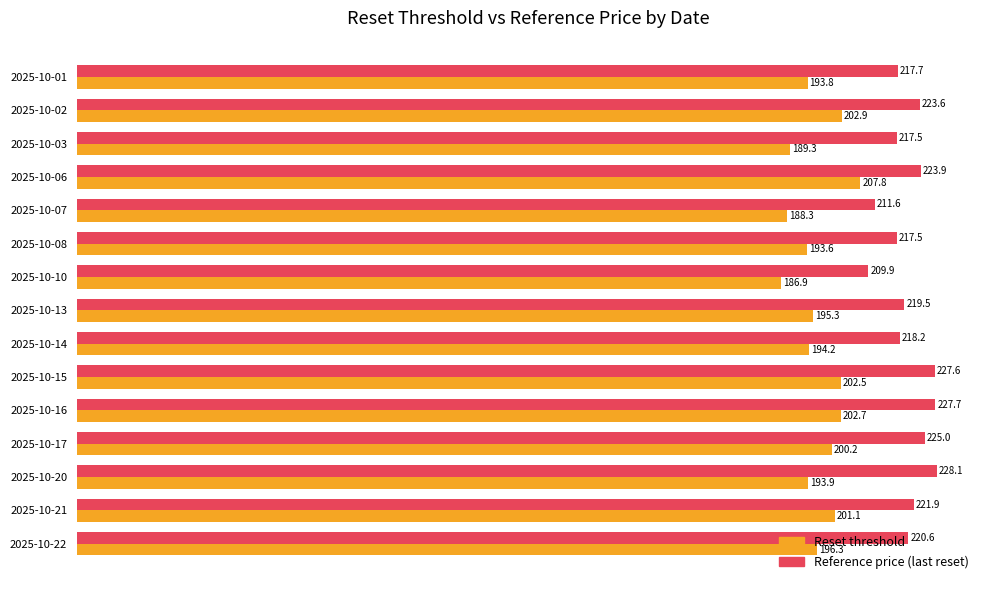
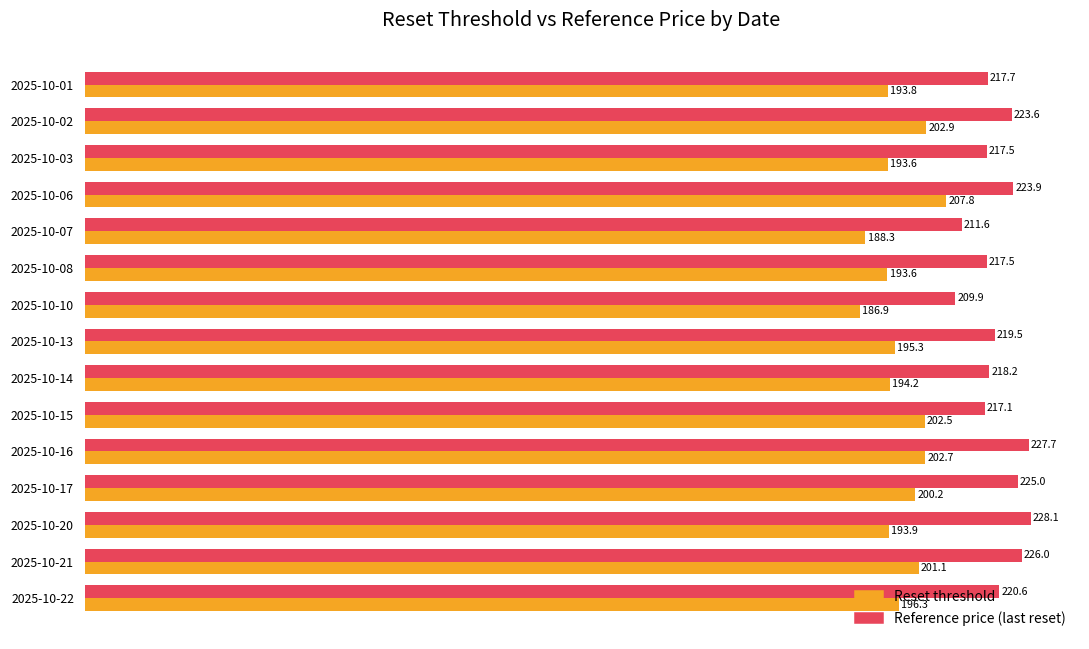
  {
    "Reset threshold": {
      "2025-10-01": 193.8,
      "2025-10-02": 202.9,
-     "2025-10-03": 189.3,
+     "2025-10-03": 193.6,
      "2025-10-06": 207.8,
      "2025-10-07": 188.3,
      "2025-10-08": 193.6,
      "2025-10-10": 186.9,
      "2025-10-13": 195.3,
      "2025-10-14": 194.2,
      "2025-10-15": 202.5,
      "2025-10-16": 202.7,
      "2025-10-17": 200.2,
      "2025-10-20": 193.9,
      "2025-10-21": 201.1,
      "2025-10-22": 196.3
    },
    "Reference price (last reset)": {
      "2025-10-01": 217.7,
      "2025-10-02": 223.6,
      "2025-10-03": 217.5,
      "2025-10-06": 223.9,
      "2025-10-07": 211.6,
      "2025-10-08": 217.5,
      "2025-10-10": 209.9,
      "2025-10-13": 219.5,
      "2025-10-14": 218.2,
-     "2025-10-15": 227.6,
+     "2025-10-15": 217.1,
      "2025-10-16": 227.7,
      "2025-10-17": 225.0,
      "2025-10-20": 228.1,
-     "2025-10-21": 221.9,
+     "2025-10-21": 226.0,
      "2025-10-22": 220.6
    }
  }
